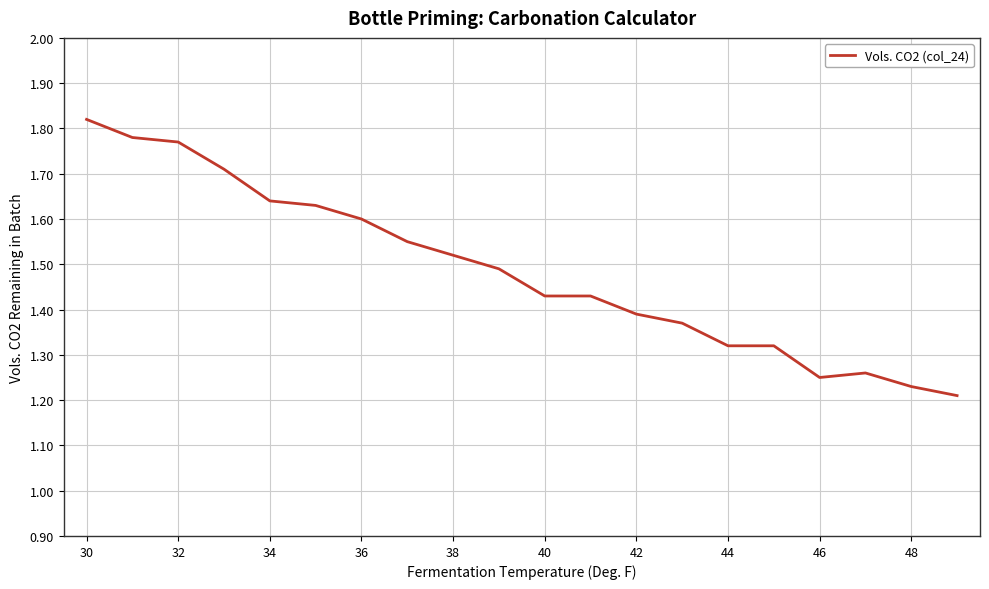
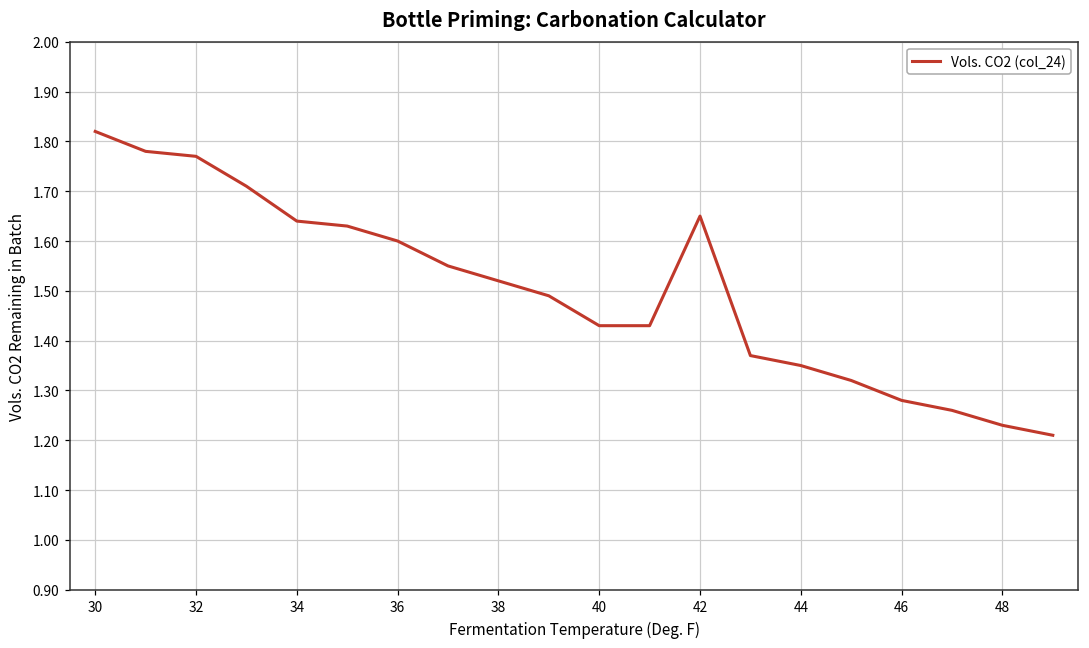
  {
    "30": 1.82,
    "32": 1.77,
    "34": 1.64,
    "36": 1.60,
    "38": 1.52,
    "40": 1.43,
-   "42": 1.39,
-   "44": 1.32,
-   "46": 1.25,
+   "42": 1.65,
+   "44": 1.35,
+   "46": 1.28,
    "48": 1.23
  }
